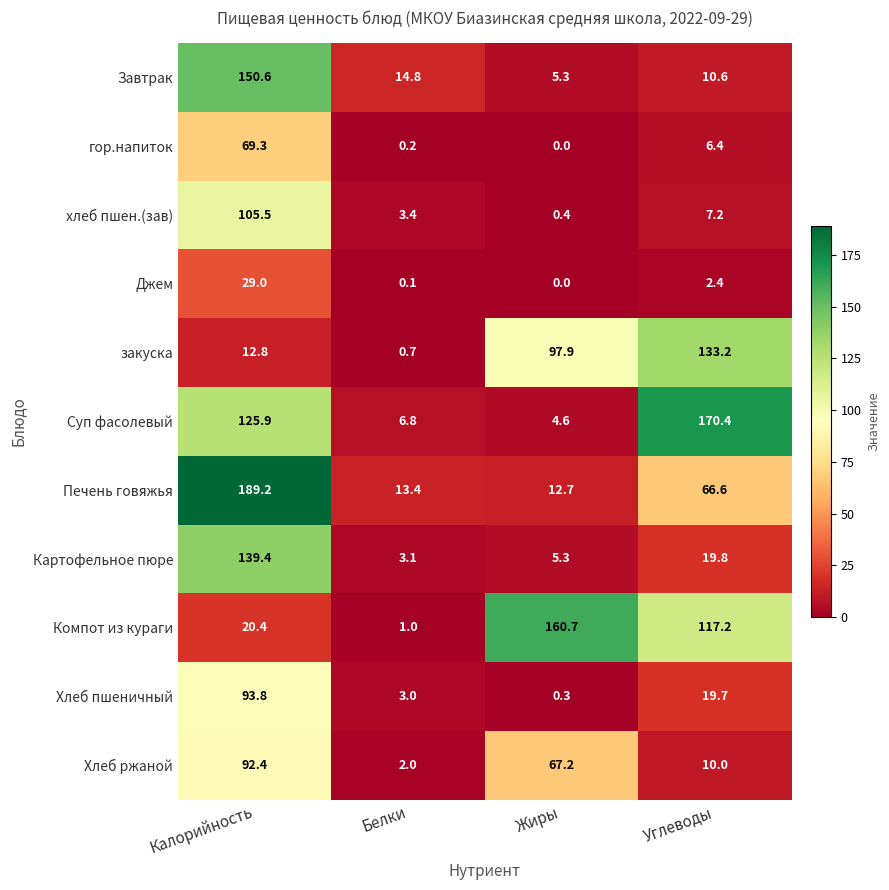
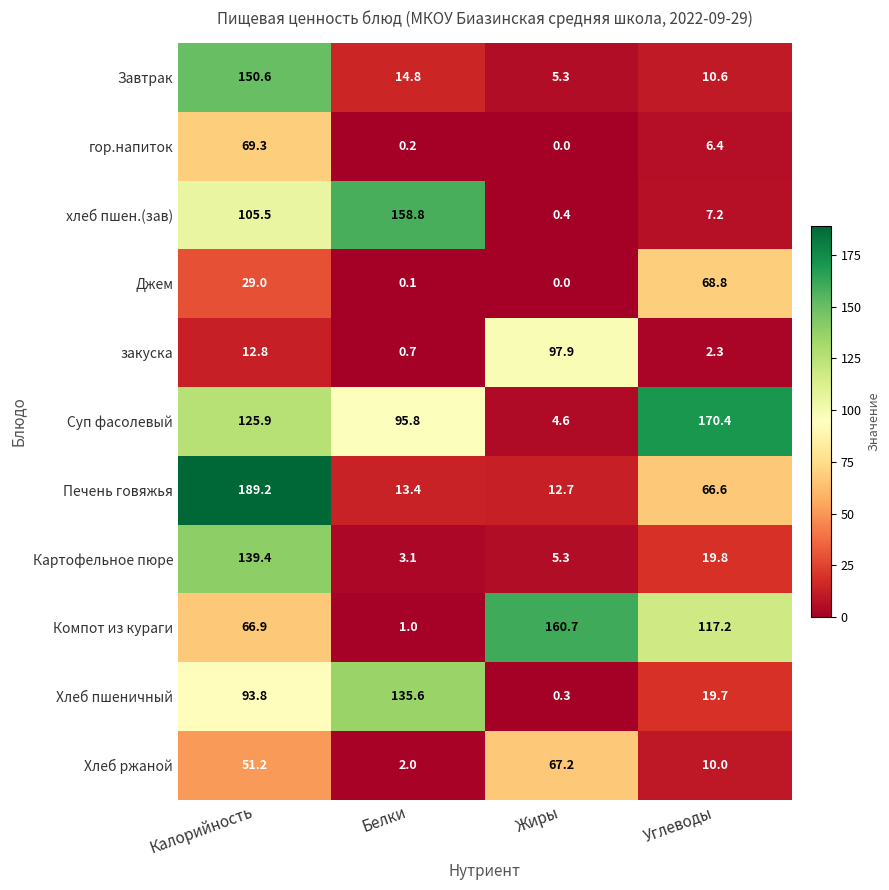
  {
    "Завтрак": {
      "Калорийность": 150.6,
      "Белки": 14.8,
      "Жиры": 5.3,
      "Углеводы": 10.6
    },
    "гор.напиток": {
      "Калорийность": 69.3,
      "Белки": 0.2,
      "Жиры": 0.0,
      "Углеводы": 6.4
    },
    "хлеб пшен.(зав)": {
      "Калорийность": 105.5,
-     "Белки": 3.4,
+     "Белки": 158.8,
      "Жиры": 0.4,
      "Углеводы": 7.2
    },
    "Джем": {
      "Калорийность": 29.0,
      "Белки": 0.1,
      "Жиры": 0.0,
-     "Углеводы": 2.4
+     "Углеводы": 68.8
    },
    "закуска": {
      "Калорийность": 12.8,
      "Белки": 0.7,
      "Жиры": 97.9,
-     "Углеводы": 133.2
+     "Углеводы": 2.3
    },
    "Суп фасолевый": {
      "Калорийность": 125.9,
-     "Белки": 6.8,
+     "Белки": 95.8,
      "Жиры": 4.6,
      "Углеводы": 170.4
    },
    "Печень говяжья": {
      "Калорийность": 189.2,
      "Белки": 13.4,
      "Жиры": 12.7,
      "Углеводы": 66.6
    },
    "Картофельное пюре": {
      "Калорийность": 139.4,
      "Белки": 3.1,
      "Жиры": 5.3,
      "Углеводы": 19.8
    },
    "Компот из кураги": {
-     "Калорийность": 20.4,
+     "Калорийность": 66.9,
      "Белки": 1.0,
      "Жиры": 160.7,
      "Углеводы": 117.2
    },
    "Хлеб пшеничный": {
      "Калорийность": 93.8,
-     "Белки": 3.0,
+     "Белки": 135.6,
      "Жиры": 0.3,
      "Углеводы": 19.7
    },
    "Хлеб ржаной": {
-     "Калорийность": 92.4,
+     "Калорийность": 51.2,
      "Белки": 2.0,
      "Жиры": 67.2,
      "Углеводы": 10.0
    }
  }
